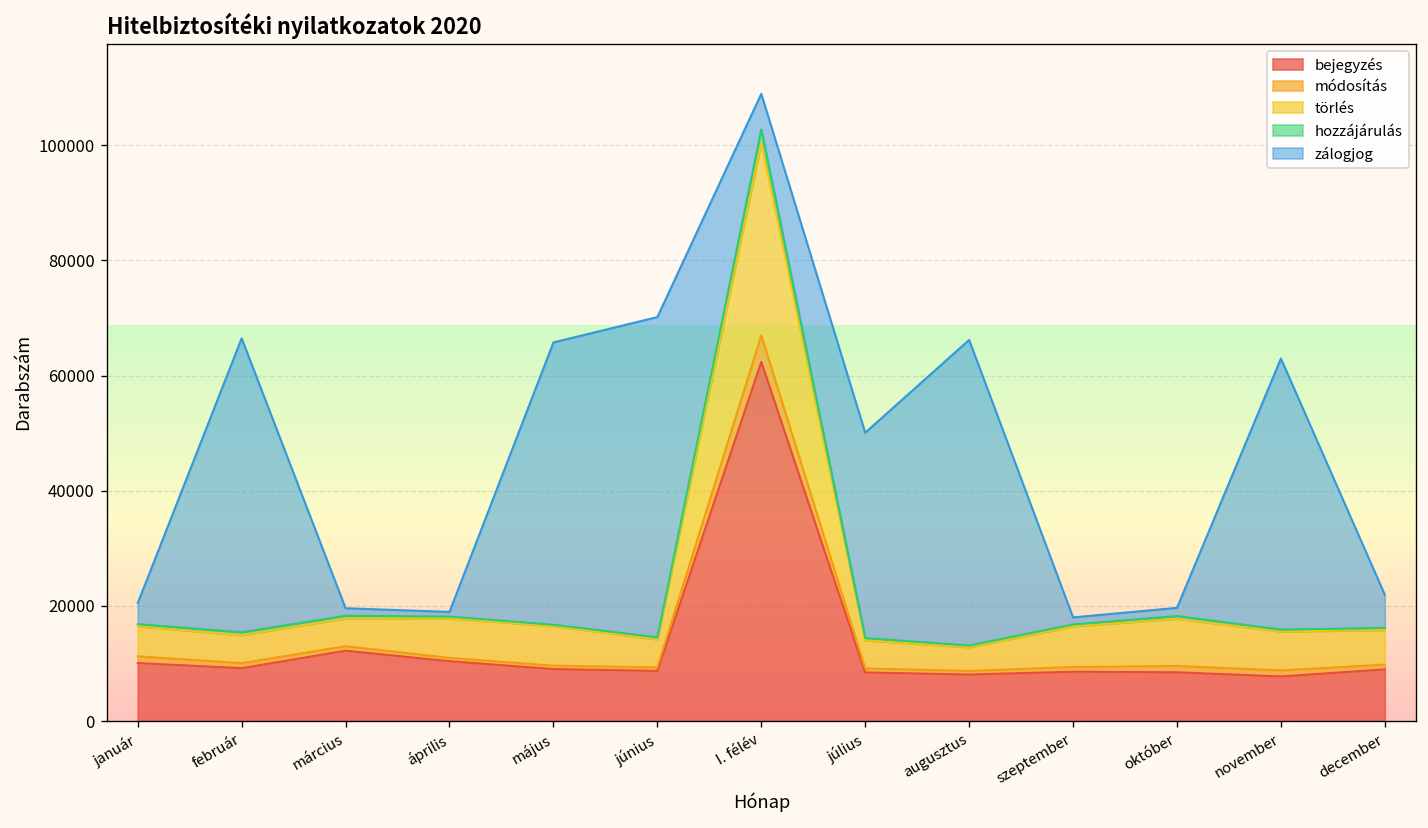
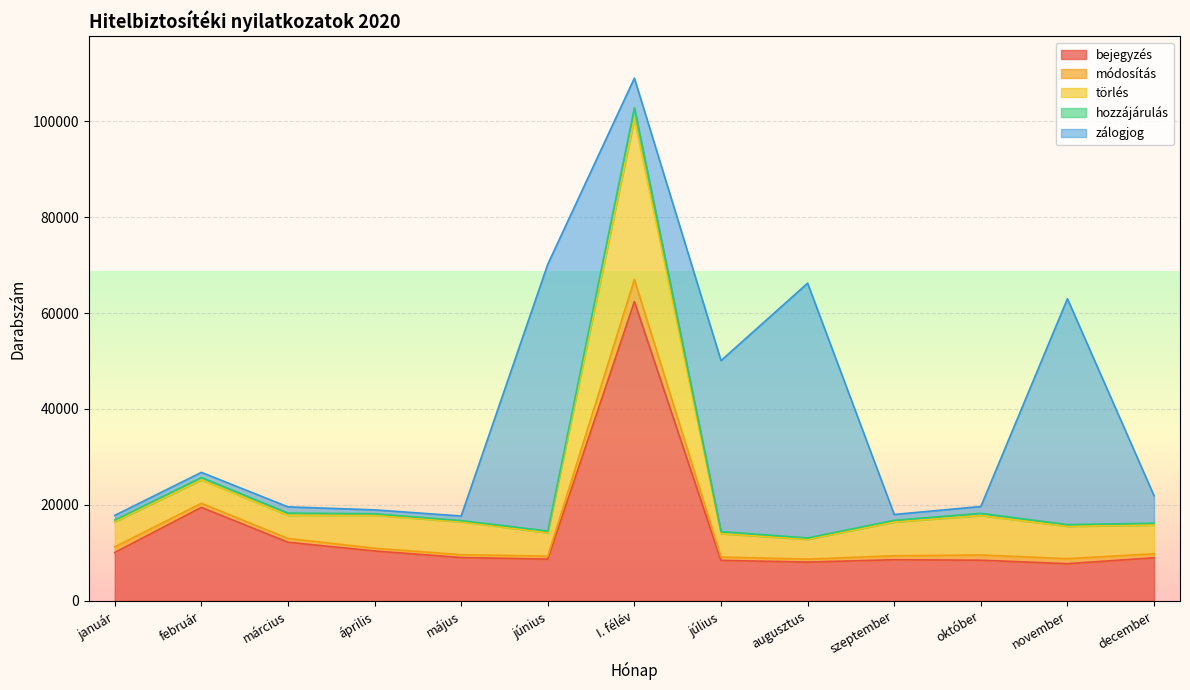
  {
    "bejegyzés": {
      "január": 10000,
-     "február": 9000,
+     "február": 19000,
      "március": 12000,
      "április": 10000,
      "május": 9000,
      "június": 9000,
      "I. félév": 62000,
      "július": 8000,
      "augusztus": 8000,
      "szeptember": 9000,
      "október": 8000,
      "november": 8000,
      "december": 9000
    },
    "hozzájárulás": {
      "I. félév": 2000
    },
    "zálogjog": {
-     "január": 4000,
-     "február": 51000,
+     "január": 1000,
+     "február": 1000,
      "március": 1000,
      "április": 1000,
-     "május": 49000,
+     "május": 1000,
      "június": 56000,
      "I. félév": 6000,
      "július": 36000,
      "augusztus": 53000,
      "szeptember": 1000,
      "október": 1000,
      "november": 47000,
      "december": 6000
    }
  }
